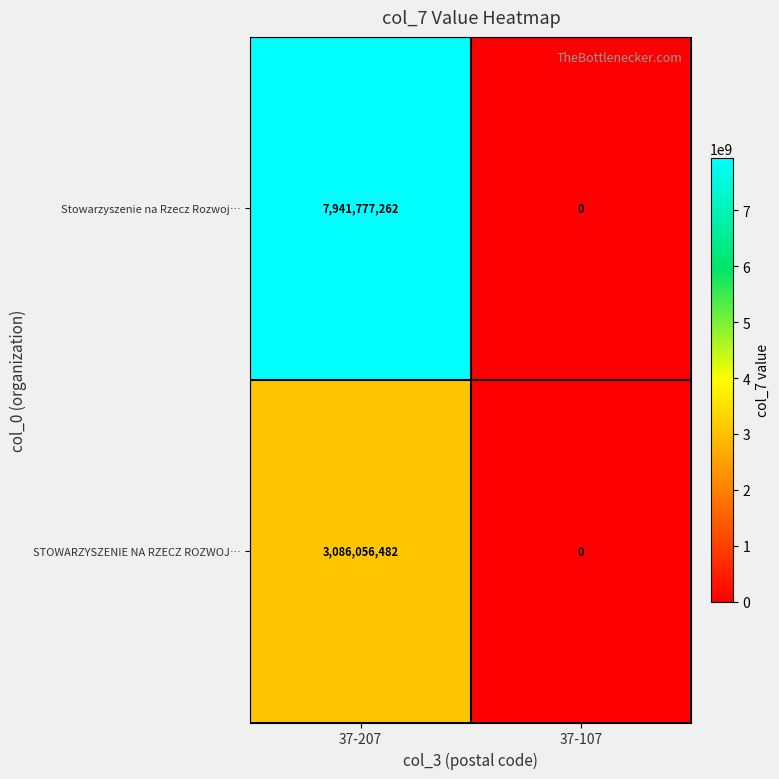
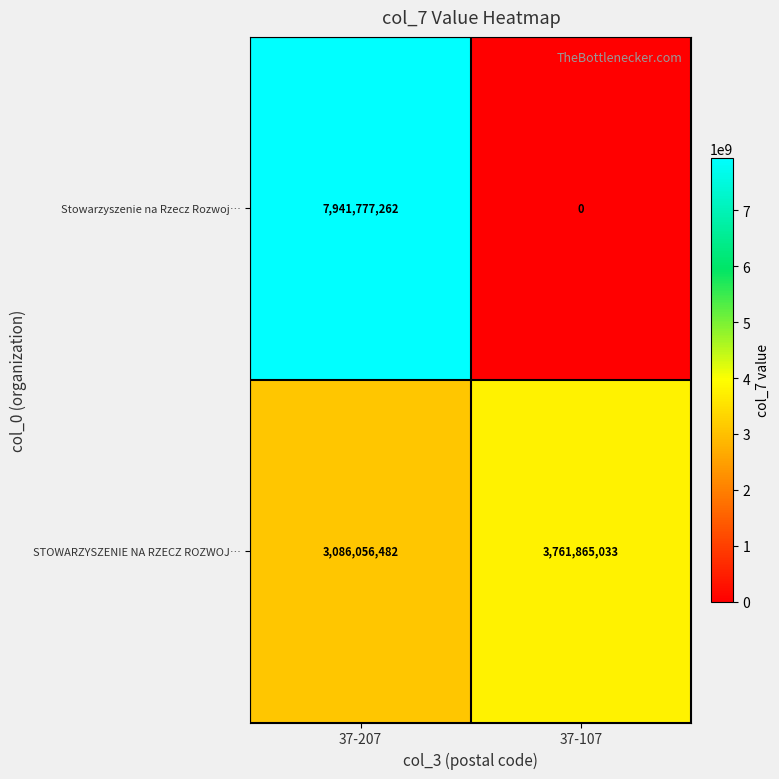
  {
    "Stowarzyszenie na Rzecz Rozwoj…": {
      "37-207": "7,941,777,262"
    },
    "STOWARZYSZENIE NA RZECZ ROZWOJ…": {
      "37-207": "3,086,056,482",
-     "37-107": "0"
+     "37-107": "3,761,865,033"
    }
  }
